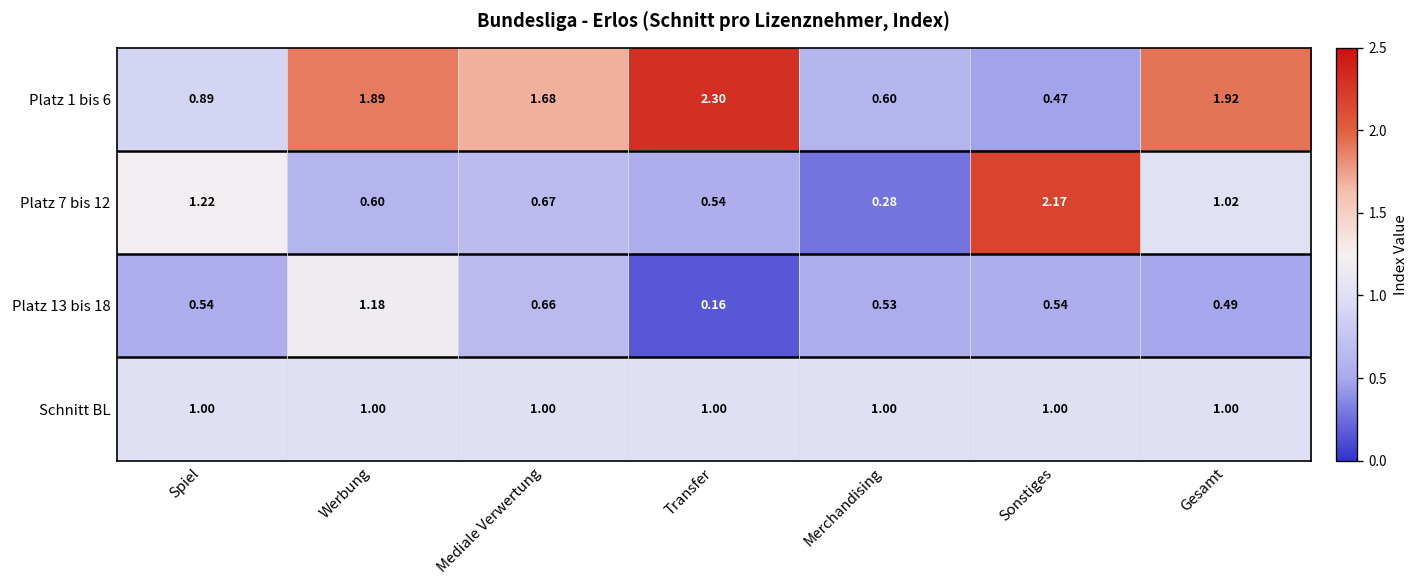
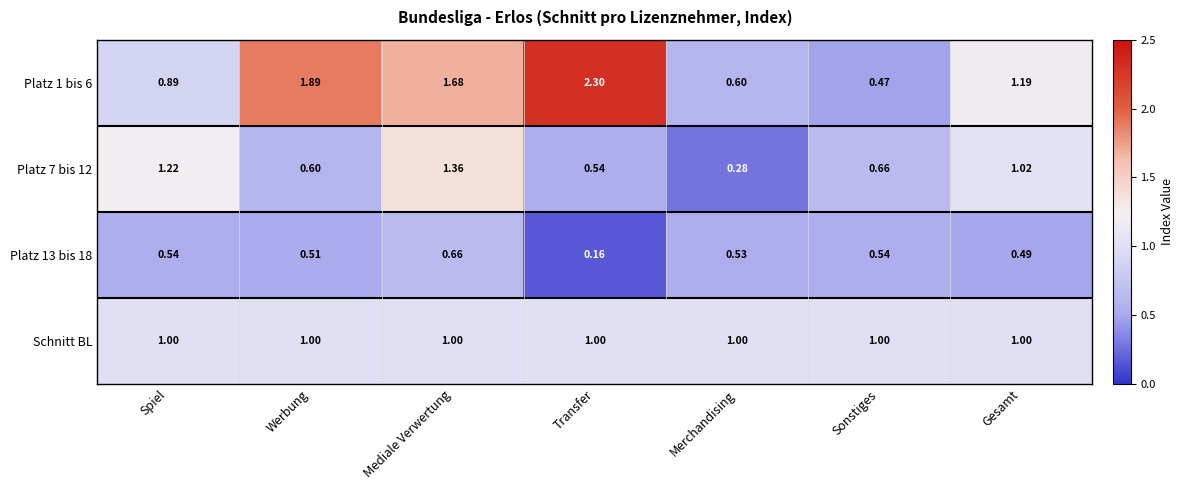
  {
    "Platz 1 bis 6": {
      "Spiel": 0.89,
      "Werbung": 1.89,
      "Mediale Verwertung": 1.68,
      "Transfer": 2.30,
      "Merchandising": 0.60,
      "Sonstiges": 0.47,
-     "Gesamt": 1.92
+     "Gesamt": 1.19
    },
    "Platz 7 bis 12": {
      "Spiel": 1.22,
      "Werbung": 0.60,
-     "Mediale Verwertung": 0.67,
+     "Mediale Verwertung": 1.36,
      "Transfer": 0.54,
      "Merchandising": 0.28,
-     "Sonstiges": 2.17,
+     "Sonstiges": 0.66,
      "Gesamt": 1.02
    },
    "Platz 13 bis 18": {
      "Spiel": 0.54,
-     "Werbung": 1.18,
+     "Werbung": 0.51,
      "Mediale Verwertung": 0.66,
      "Transfer": 0.16,
      "Merchandising": 0.53,
      "Sonstiges": 0.54,
      "Gesamt": 0.49
    },
    "Schnitt BL": {
      "Spiel": 1.00,
      "Werbung": 1.00,
      "Mediale Verwertung": 1.00,
      "Transfer": 1.00,
      "Merchandising": 1.00,
      "Sonstiges": 1.00,
      "Gesamt": 1.00
    }
  }
